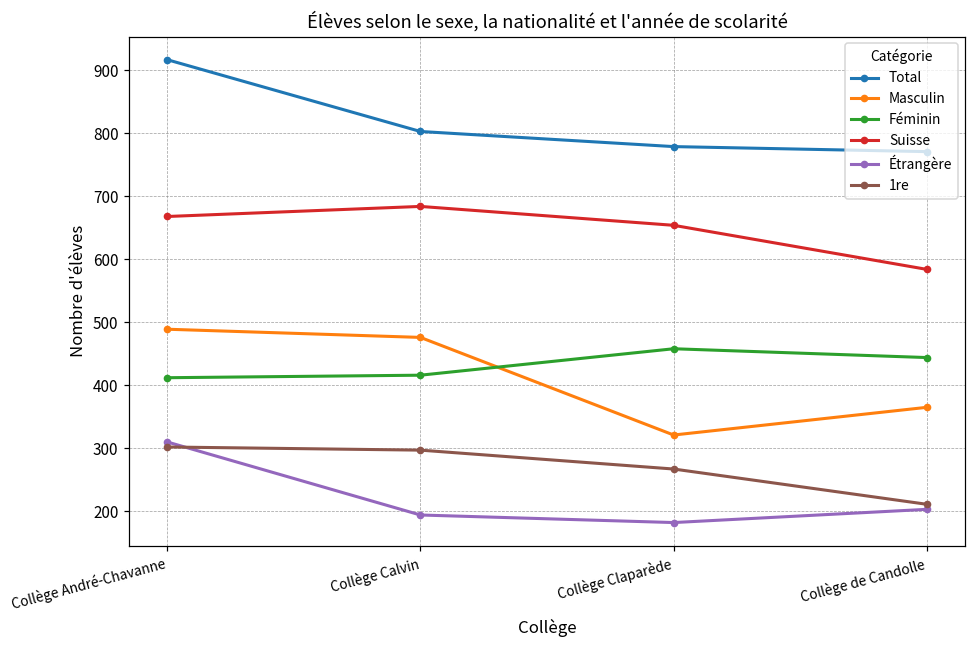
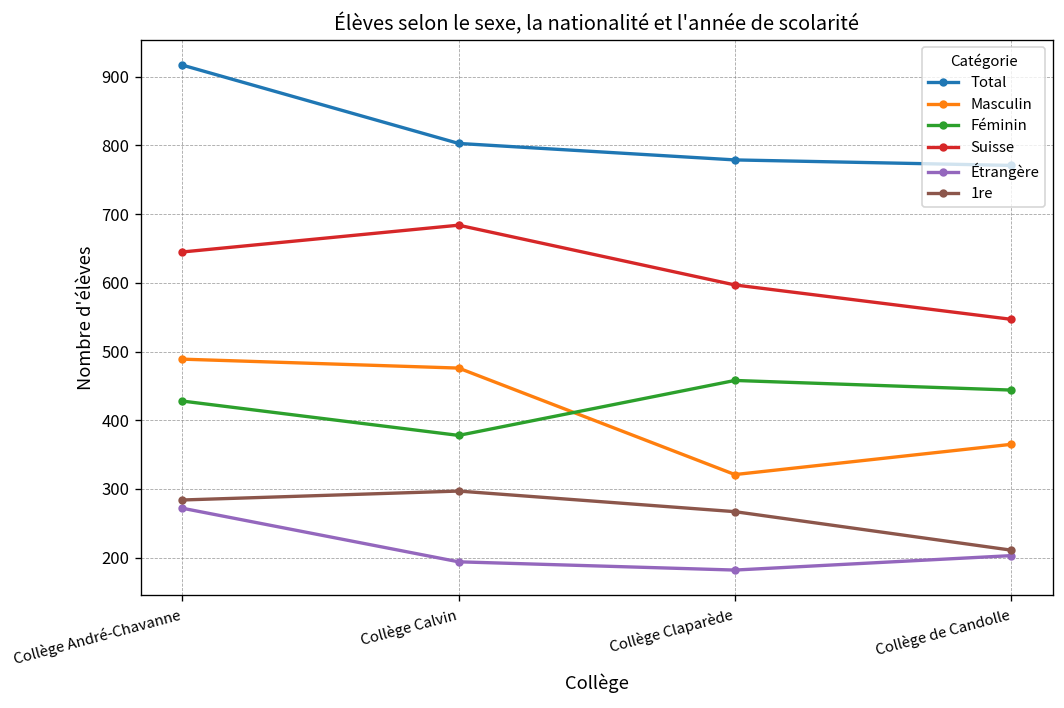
  {
    "Total": {
      "Collège André-Chavanne": 920,
      "Collège Calvin": 800,
      "Collège Claparède": 780
    },
    "Masculin": {
      "Collège André-Chavanne": 490,
      "Collège Calvin": 480,
      "Collège Claparède": 320,
      "Collège de Candolle": 370
    },
    "Féminin": {
-     "Collège André-Chavanne": 410,
-     "Collège Calvin": 420,
+     "Collège André-Chavanne": 430,
+     "Collège Calvin": 380,
      "Collège Claparède": 460,
      "Collège de Candolle": 440
    },
    "Suisse": {
-     "Collège André-Chavanne": 670,
+     "Collège André-Chavanne": 650,
      "Collège Calvin": 680,
-     "Collège Claparède": 650,
-     "Collège de Candolle": 580
+     "Collège Claparède": 600,
+     "Collège de Candolle": 550
    },
    "Étrangère": {
-     "Collège André-Chavanne": 310,
+     "Collège André-Chavanne": 270,
      "Collège Calvin": 190,
      "Collège Claparède": 180,
      "Collège de Candolle": 200
    },
    "1re": {
-     "Collège André-Chavanne": 300,
+     "Collège André-Chavanne": 280,
      "Collège Calvin": 300,
      "Collège Claparède": 270,
      "Collège de Candolle": 210
    }
  }
